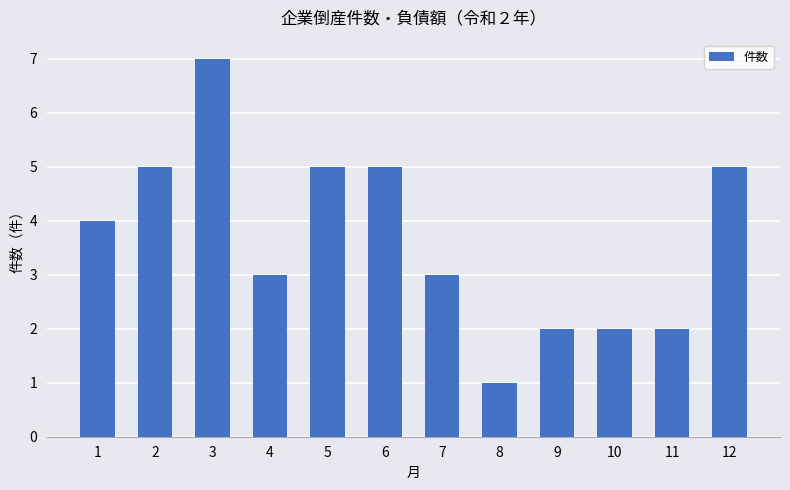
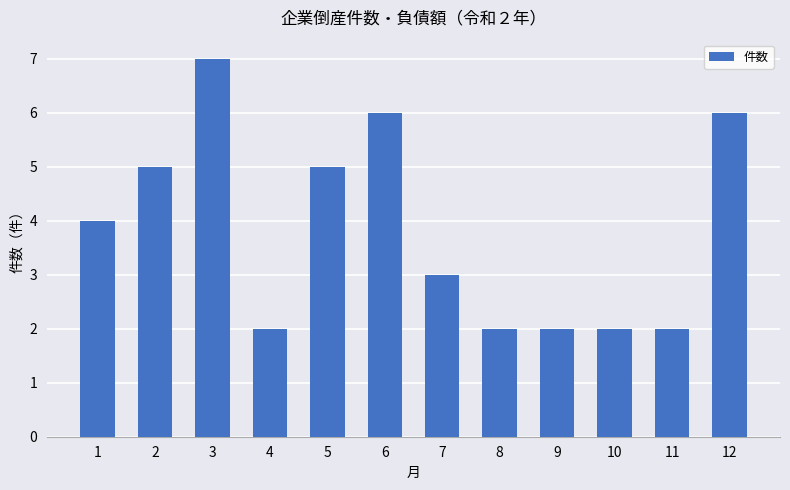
  {
    "1": 4,
    "2": 5,
    "3": 7,
-   "4": 3,
+   "4": 2,
    "5": 5,
-   "6": 5,
+   "6": 6,
    "7": 3,
-   "8": 1,
+   "8": 2,
    "9": 2,
    "10": 2,
    "11": 2,
-   "12": 5
+   "12": 6
  }
